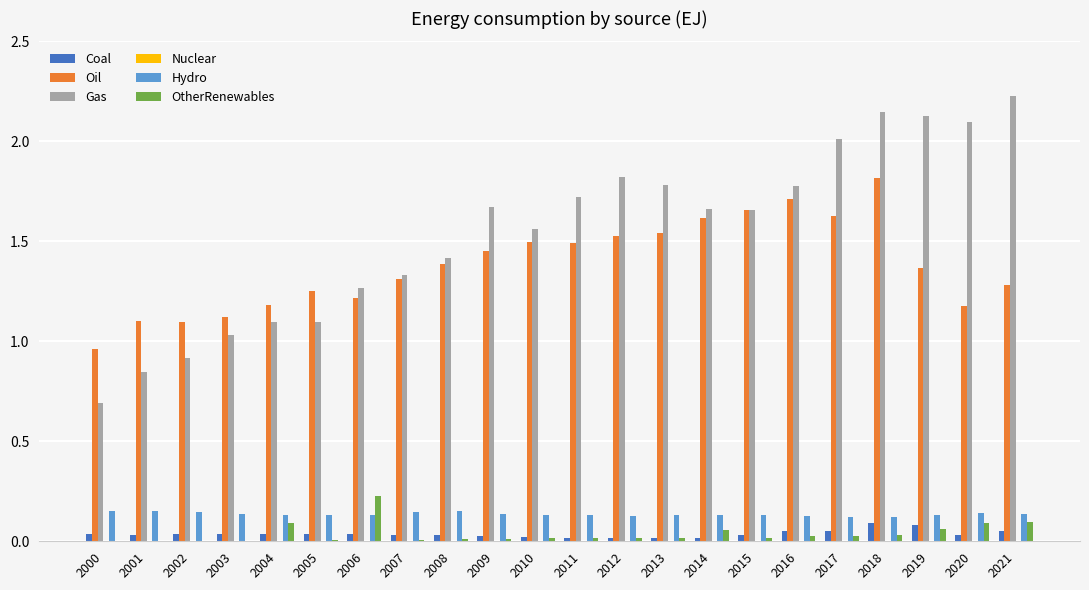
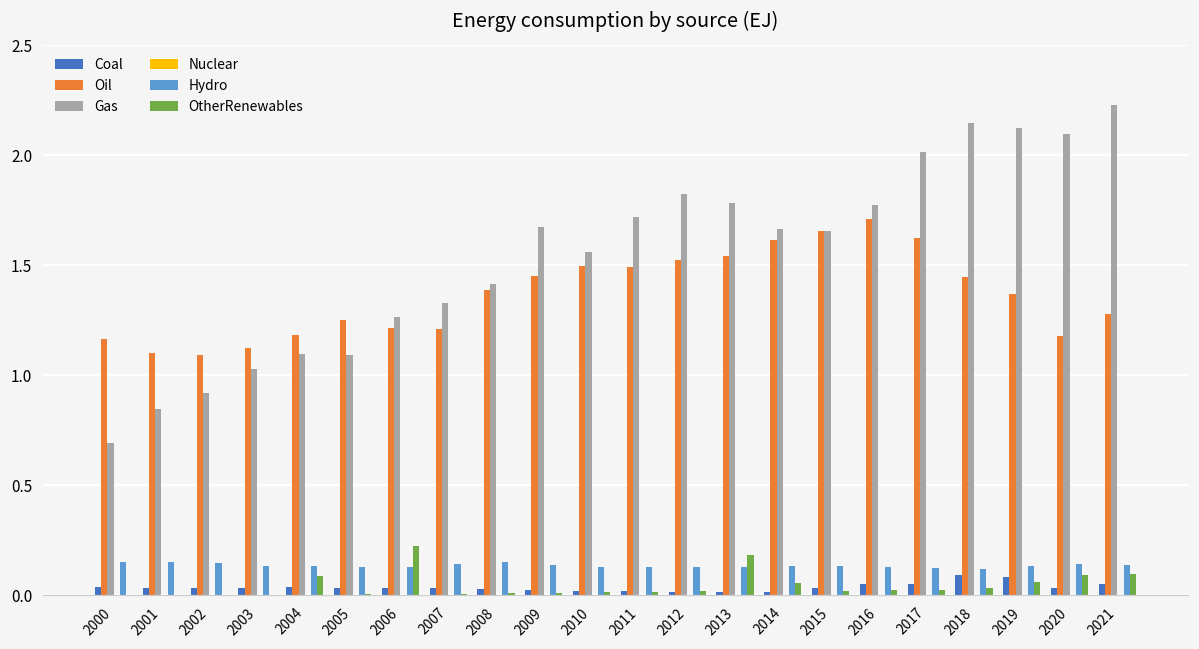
  {
    "Oil": {
-     "2000": 0.96,
+     "2000": 1.17,
      "2001": 1.10,
      "2002": 1.10,
      "2003": 1.12,
      "2004": 1.18,
      "2005": 1.25,
      "2006": 1.21,
-     "2007": 1.31,
+     "2007": 1.21,
      "2008": 1.39,
      "2009": 1.45,
      "2010": 1.50,
      "2011": 1.49,
      "2012": 1.52,
      "2013": 1.54,
      "2014": 1.62,
      "2015": 1.66,
      "2016": 1.71,
      "2017": 1.62,
-     "2018": 1.82,
+     "2018": 1.45,
      "2019": 1.37,
      "2020": 1.18,
      "2021": 1.28
    },
    "Gas": {
      "2000": 0.69,
      "2001": 0.85,
      "2002": 0.92,
      "2003": 1.03,
      "2004": 1.10,
      "2005": 1.09,
      "2006": 1.26,
      "2007": 1.33,
      "2008": 1.42,
      "2009": 1.67,
      "2010": 1.56,
      "2011": 1.72,
      "2012": 1.82,
      "2013": 1.78,
      "2014": 1.66,
      "2015": 1.66,
      "2016": 1.78,
      "2017": 2.01,
      "2018": 2.15,
      "2019": 2.13,
      "2020": 2.10,
      "2021": 2.23
    },
    "Nuclear": {
      "2000": 0.00,
      "2001": 0.00,
      "2002": 0.00,
      "2003": 0.00,
      "2004": 0.00,
      "2005": 0.00,
      "2006": 0.00,
      "2007": 0.00,
      "2008": 0.00,
      "2009": 0.00,
      "2010": 0.00,
      "2011": 0.00,
      "2012": 0.00,
      "2013": 0.00,
      "2014": 0.00,
      "2015": 0.00,
      "2016": 0.00,
      "2017": 0.00,
      "2018": 0.00,
      "2019": 0.00,
      "2020": 0.00,
      "2021": 0.00
    },
    "OtherRenewables": {
      "2004": 0.09,
      "2006": 0.23,
      "2010": 0.01,
      "2011": 0.02,
      "2012": 0.02,
-     "2013": 0.02,
+     "2013": 0.18,
      "2014": 0.06,
      "2015": 0.02,
      "2016": 0.03,
      "2017": 0.03,
      "2018": 0.03,
      "2019": 0.06,
      "2020": 0.09,
      "2021": 0.10
    }
  }
